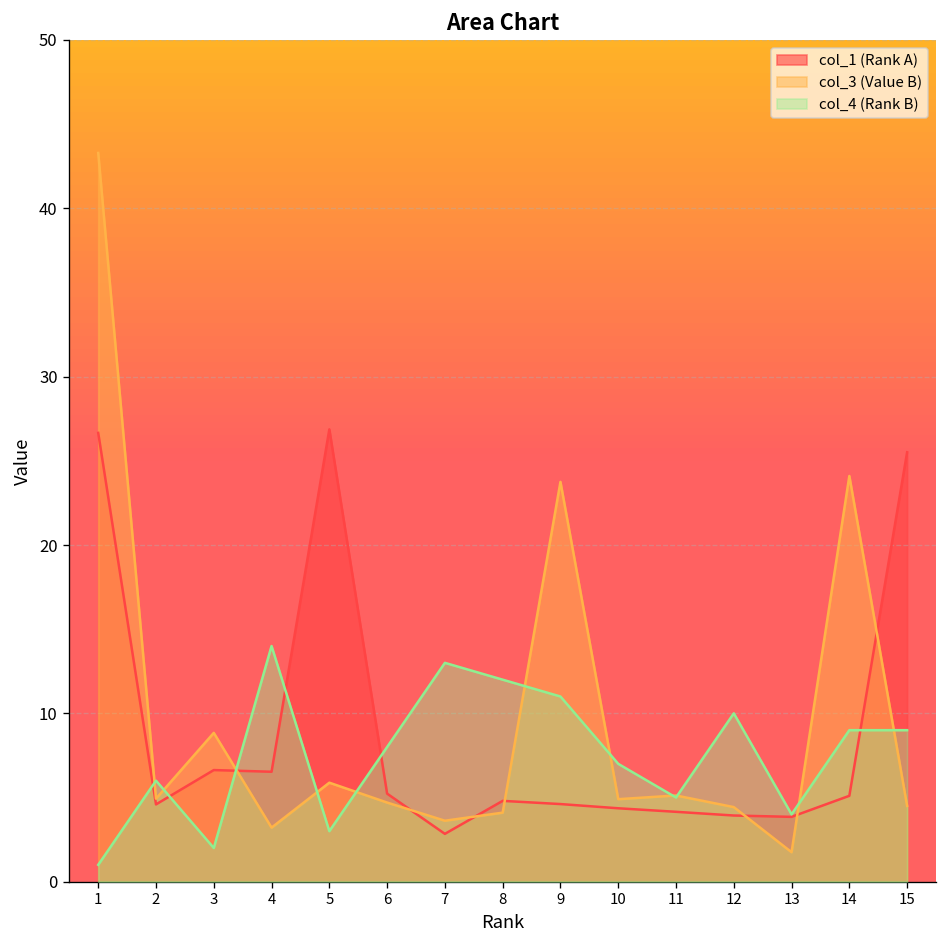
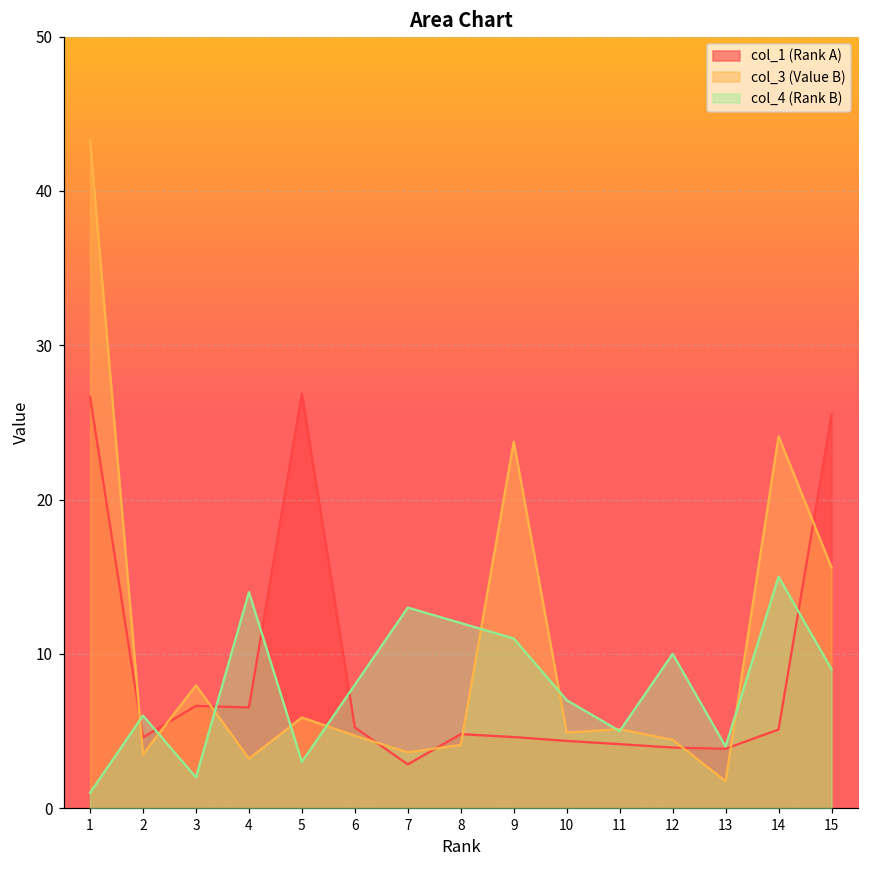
  {
    "col_1 (Rank A)": {
      "1": 26.7,
      "2": 4.6,
      "3": 6.6,
      "4": 6.5,
      "5": 26.9,
      "6": 5.2,
      "7": 2.8,
      "8": 4.8,
      "9": 4.6,
      "10": 4.4,
      "11": 4.2,
      "12": 3.9,
      "14": 5.1,
      "15": 25.5
    },
    "col_3 (Value B)": {
      "1": 43.3,
-     "2": 4.9,
-     "3": 8.8,
+     "2": 3.5,
+     "3": 8.0,
      "4": 3.2,
      "5": 5.9,
      "6": 4.7,
      "7": 3.6,
      "8": 4.1,
      "9": 23.8,
      "10": 4.9,
      "12": 4.4,
      "13": 1.8,
      "14": 24.1,
-     "15": 4.5
+     "15": 15.6
    },
    "col_4 (Rank B)": {
      "1": 1,
      "2": 6,
      "3": 2,
      "4": 14,
      "5": 3,
      "6": 8,
      "7": 13,
      "8": 12,
      "9": 11,
      "10": 7,
      "12": 10,
-     "14": 9,
+     "14": 15,
      "15": 9
    }
  }
